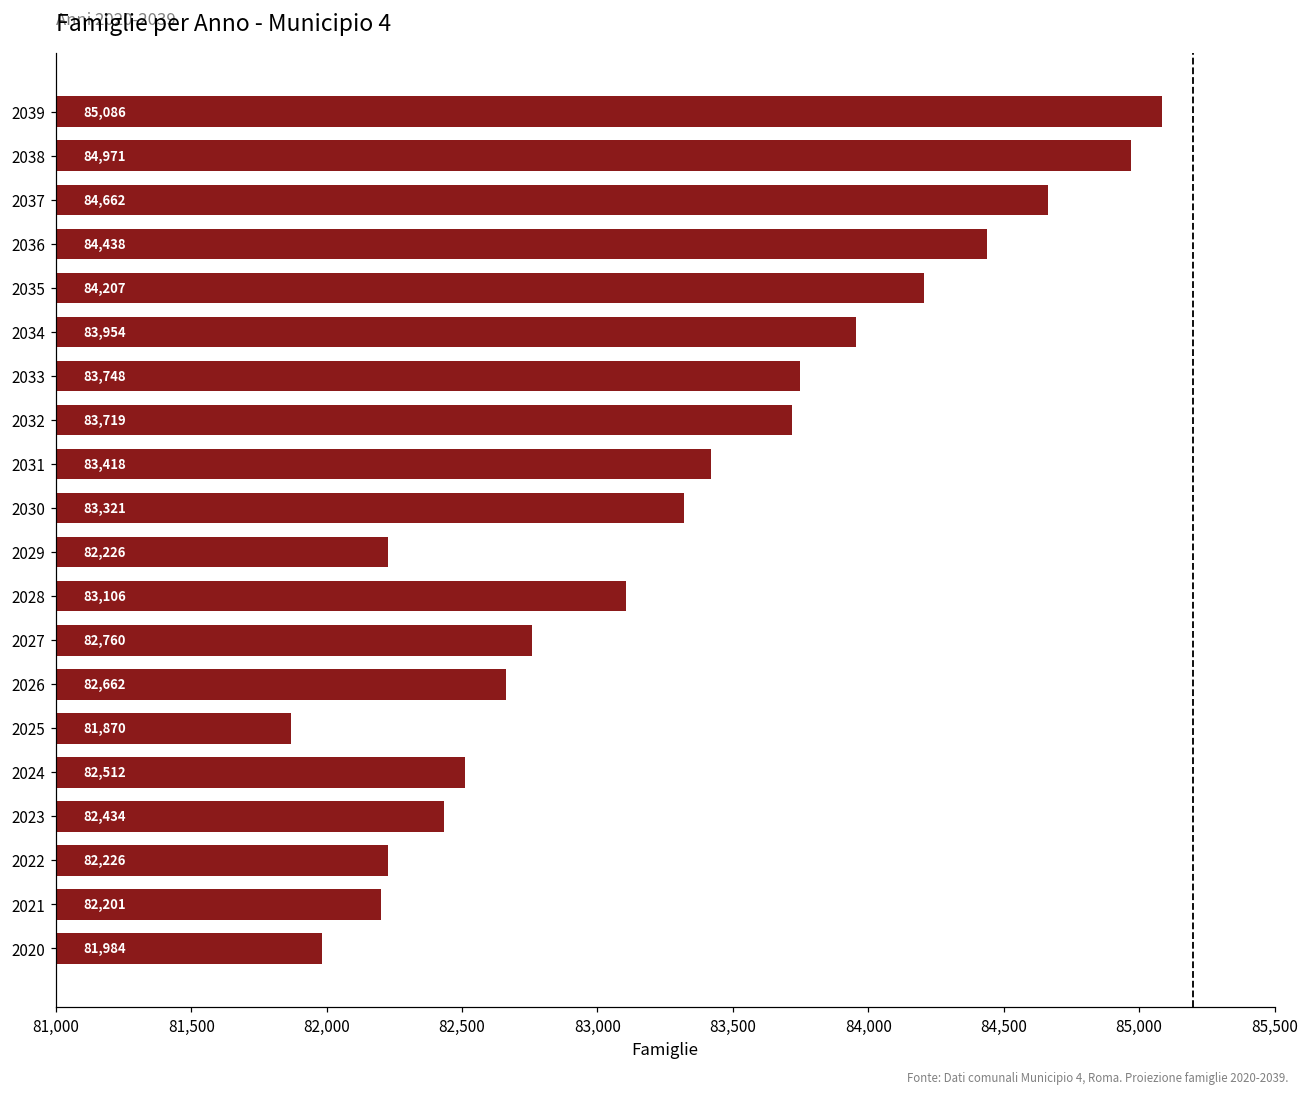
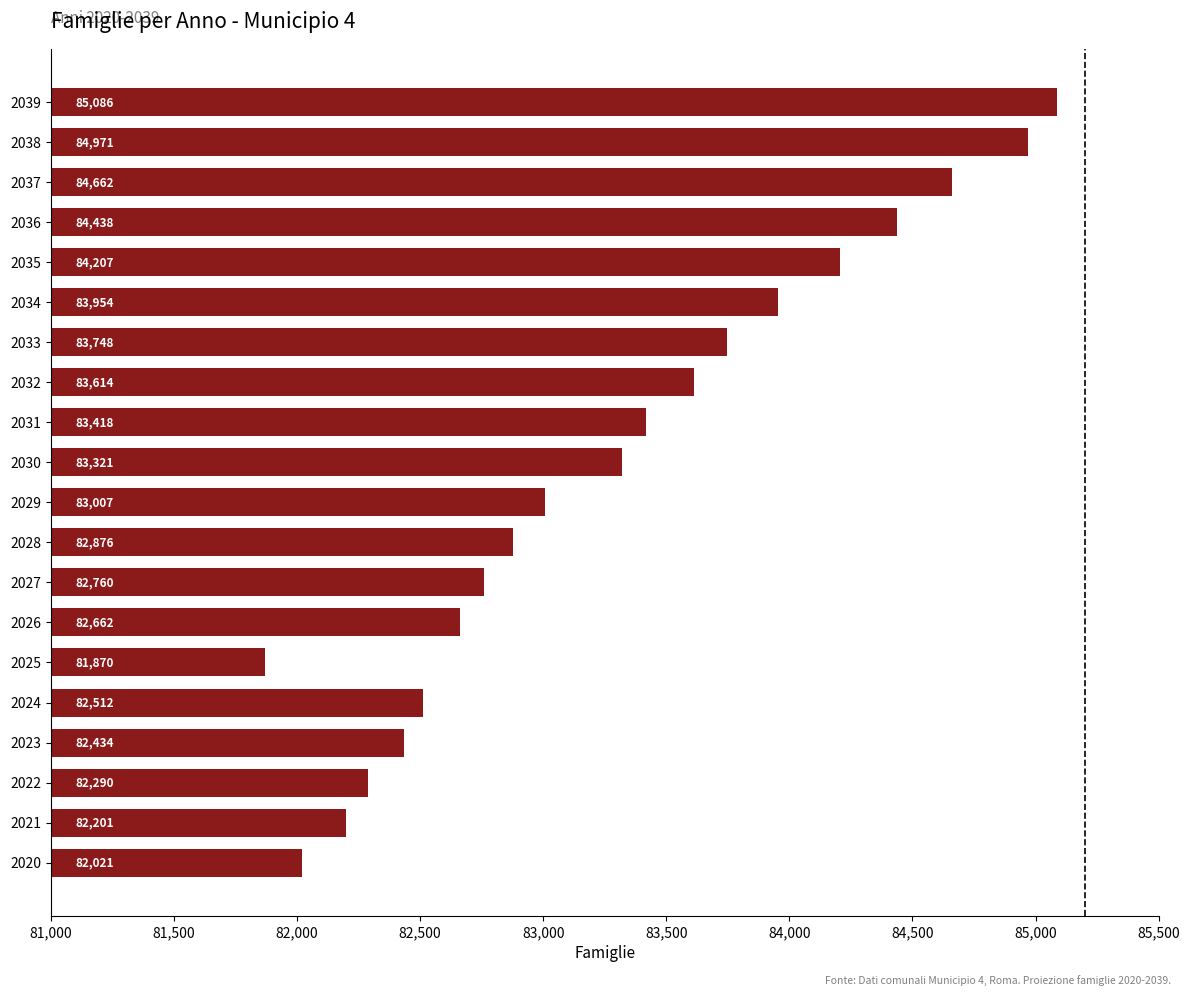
  {
    "2039": "85,086",
    "2038": "84,971",
    "2037": "84,662",
    "2036": "84,438",
    "2035": "84,207",
    "2034": "83,954",
    "2033": "83,748",
-   "2032": "83,719",
+   "2032": "83,614",
    "2031": "83,418",
    "2030": "83,321",
-   "2029": "82,226",
-   "2028": "83,106",
+   "2029": "83,007",
+   "2028": "82,876",
    "2027": "82,760",
    "2026": "82,662",
    "2025": "81,870",
    "2024": "82,512",
    "2023": "82,434",
-   "2022": "82,226",
+   "2022": "82,290",
    "2021": "82,201",
-   "2020": "81,984"
+   "2020": "82,021"
  }
